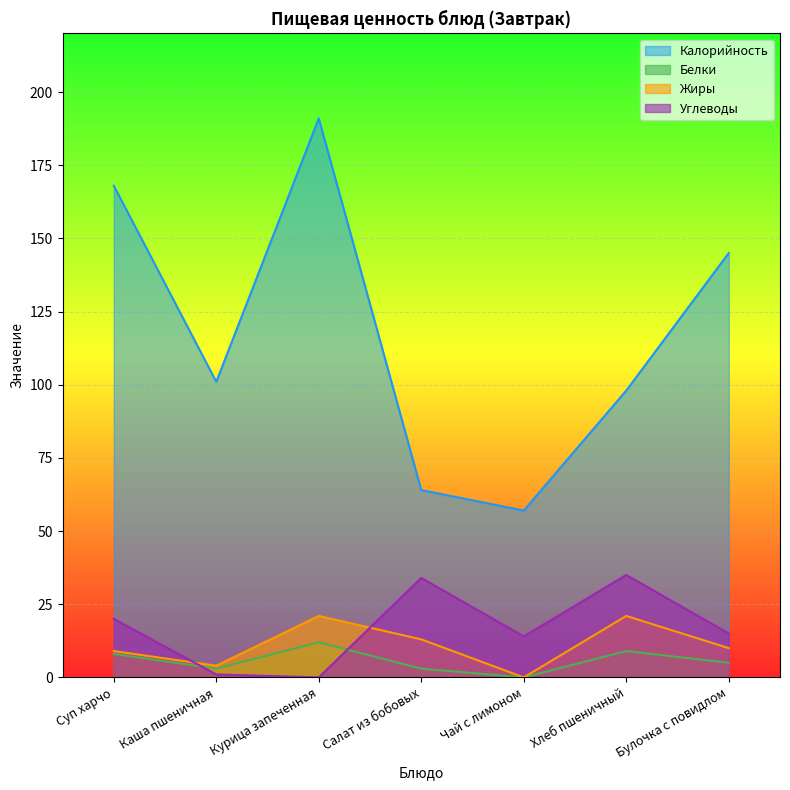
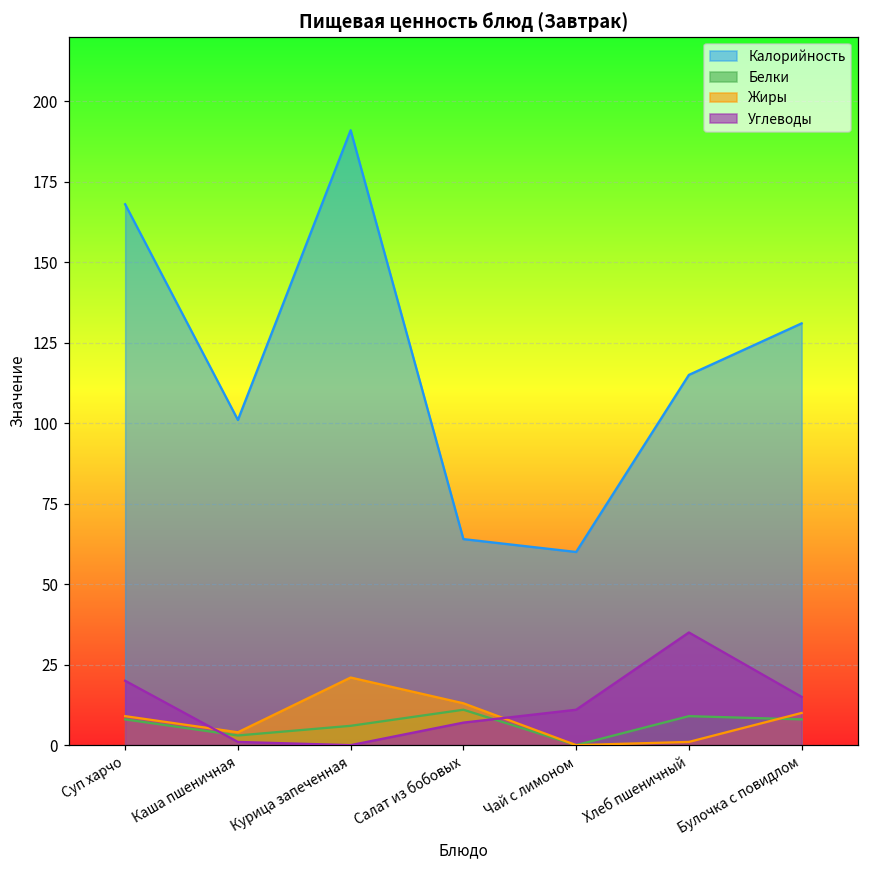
  {
    "Калорийность": {
      "Суп харчо": 168,
      "Каша пшеничная": 101,
      "Курица запеченная": 191,
      "Салат из бобовых": 64,
-     "Чай с лимоном": 57,
-     "Хлеб пшеничный": 98,
-     "Булочка с повидлом": 145
+     "Чай с лимоном": 60,
+     "Хлеб пшеничный": 115,
+     "Булочка с повидлом": 131
    },
    "Белки": {
      "Суп харчо": 8,
      "Каша пшеничная": 3,
-     "Курица запеченная": 12,
-     "Салат из бобовых": 3,
+     "Курица запеченная": 6,
+     "Салат из бобовых": 11,
      "Хлеб пшеничный": 9,
-     "Булочка с повидлом": 5
+     "Булочка с повидлом": 8
    },
    "Жиры": {
      "Суп харчо": 9,
      "Каша пшеничная": 4,
      "Курица запеченная": 21,
      "Салат из бобовых": 13,
-     "Хлеб пшеничный": 21,
+     "Хлеб пшеничный": 1,
      "Булочка с повидлом": 10
    },
    "Углеводы": {
      "Суп харчо": 20,
      "Каша пшеничная": 1,
      "Курица запеченная": 0,
-     "Салат из бобовых": 34,
-     "Чай с лимоном": 14,
+     "Салат из бобовых": 7,
+     "Чай с лимоном": 11,
      "Хлеб пшеничный": 35,
      "Булочка с повидлом": 15
    }
  }
